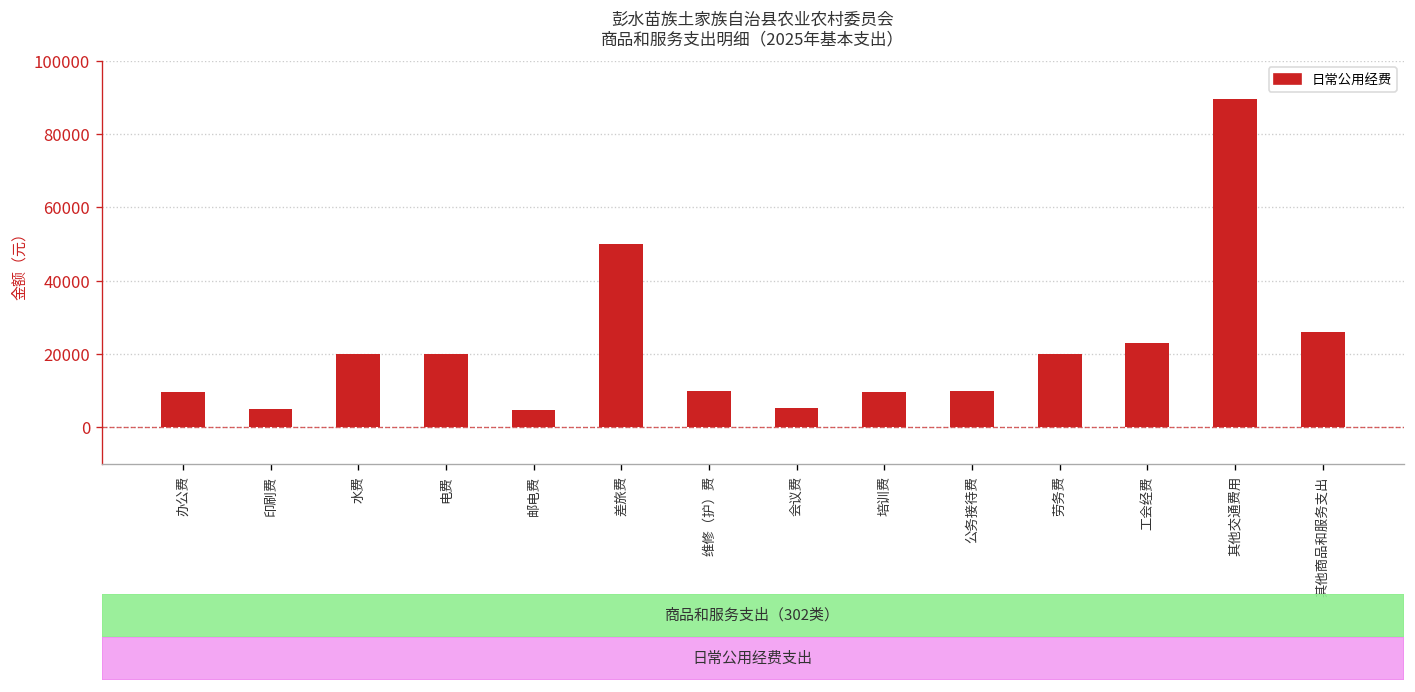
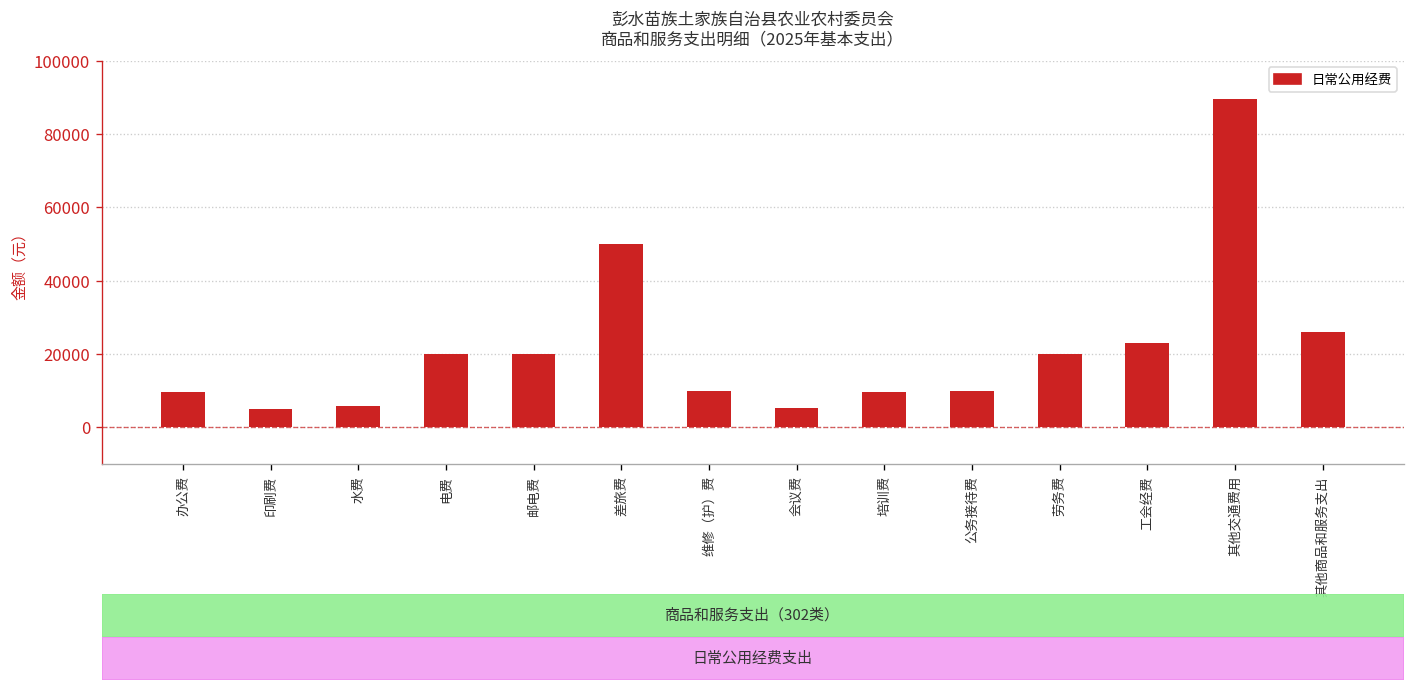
  {
    "办公费": 10000,
    "印刷费": 5000,
-   "水费": 20000,
+   "水费": 6000,
    "电费": 20000,
-   "邮电费": 5000,
+   "邮电费": 20000,
    "差旅费": 50000,
    "维修（护）费": 10000,
    "会议费": 5000,
    "培训费": 10000,
    "公务接待费": 10000,
    "劳务费": 20000,
    "工会经费": 23000,
    "其他交通费用": 90000,
    "其他商品和服务支出": 26000
  }
